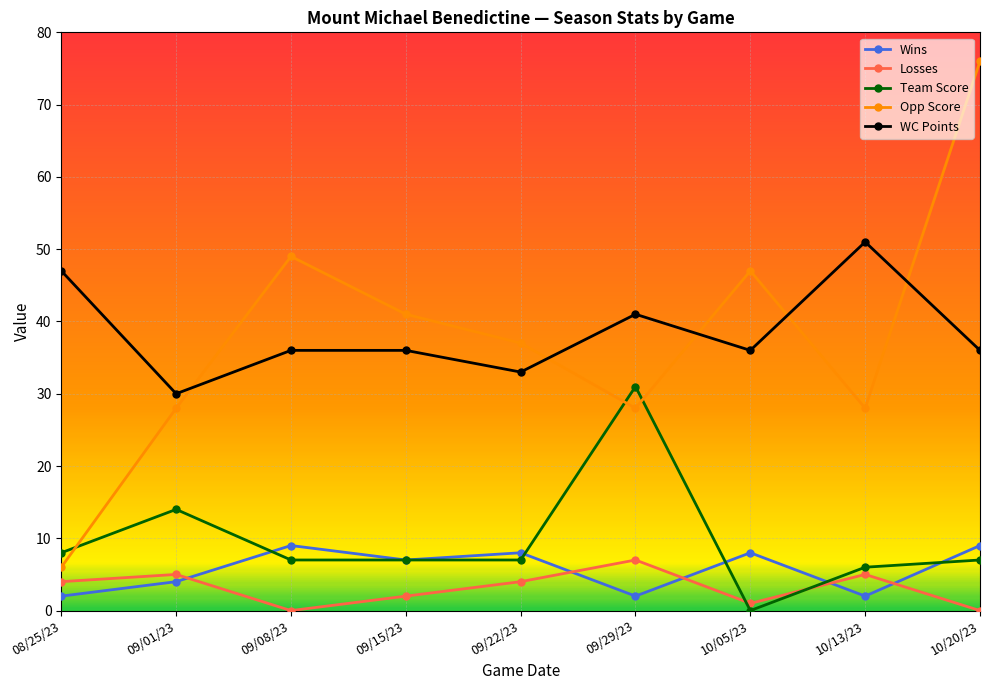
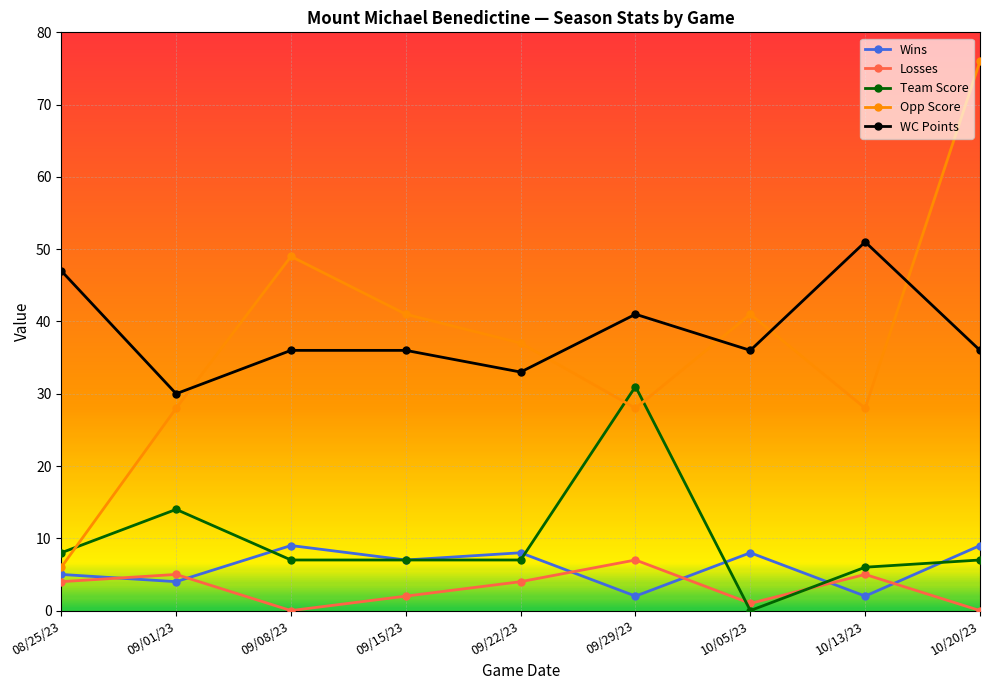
  {
    "Wins": {
-     "08/25/23": 2,
+     "08/25/23": 5,
      "09/01/23": 4,
      "09/08/23": 9,
      "09/22/23": 8,
      "09/29/23": 2,
      "10/05/23": 8,
      "10/13/23": 2,
      "10/20/23": 9
    },
    "Losses": {
      "08/25/23": 4,
      "09/01/23": 5,
      "09/08/23": 0,
      "09/15/23": 2,
      "09/22/23": 4,
      "09/29/23": 7,
      "10/05/23": 1,
      "10/13/23": 5,
      "10/20/23": 0
    },
    "Team Score": {
      "08/25/23": 8,
      "09/01/23": 14,
      "09/08/23": 7,
      "09/22/23": 7,
      "09/29/23": 31,
      "10/05/23": 0,
      "10/13/23": 6,
      "10/20/23": 7
    },
    "Opp Score": {
      "08/25/23": 6,
      "09/01/23": 28,
      "09/08/23": 49,
      "09/15/23": 41,
      "09/22/23": 37,
      "09/29/23": 28,
-     "10/05/23": 47,
+     "10/05/23": 41,
      "10/13/23": 28,
      "10/20/23": 76
    },
    "WC Points": {
      "08/25/23": 47,
      "09/01/23": 30,
      "09/08/23": 36,
      "09/15/23": 36,
      "09/22/23": 33,
      "09/29/23": 41,
      "10/05/23": 36,
      "10/13/23": 51,
      "10/20/23": 36
    }
  }
